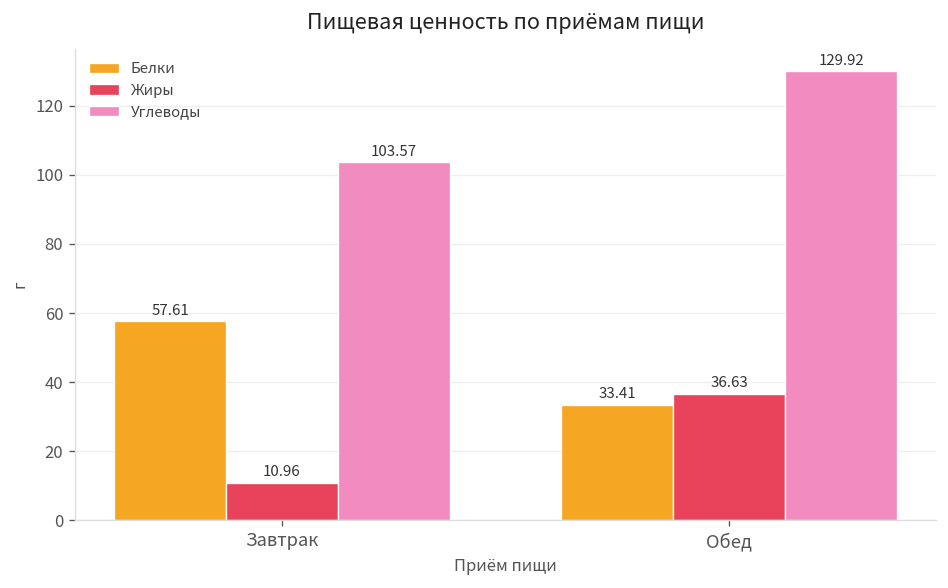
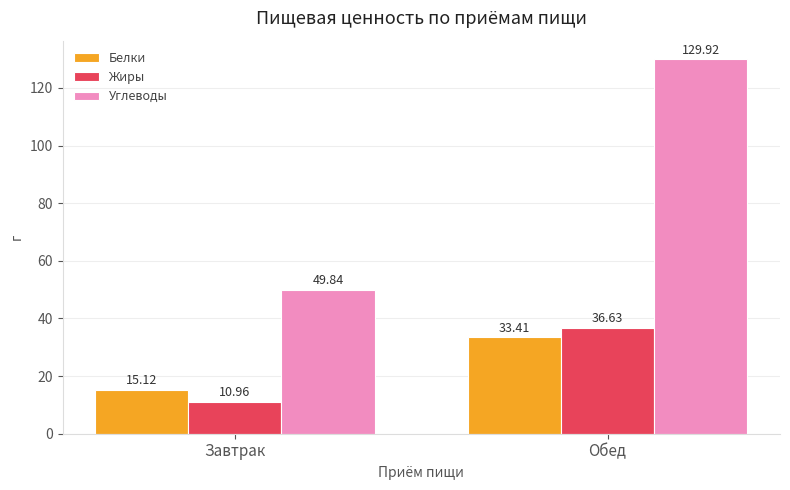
  {
    "Белки": {
-     "Завтрак": 57.61,
+     "Завтрак": 15.12,
      "Обед": 33.41
    },
    "Жиры": {
      "Завтрак": 10.96,
      "Обед": 36.63
    },
    "Углеводы": {
-     "Завтрак": 103.57,
+     "Завтрак": 49.84,
      "Обед": 129.92
    }
  }
